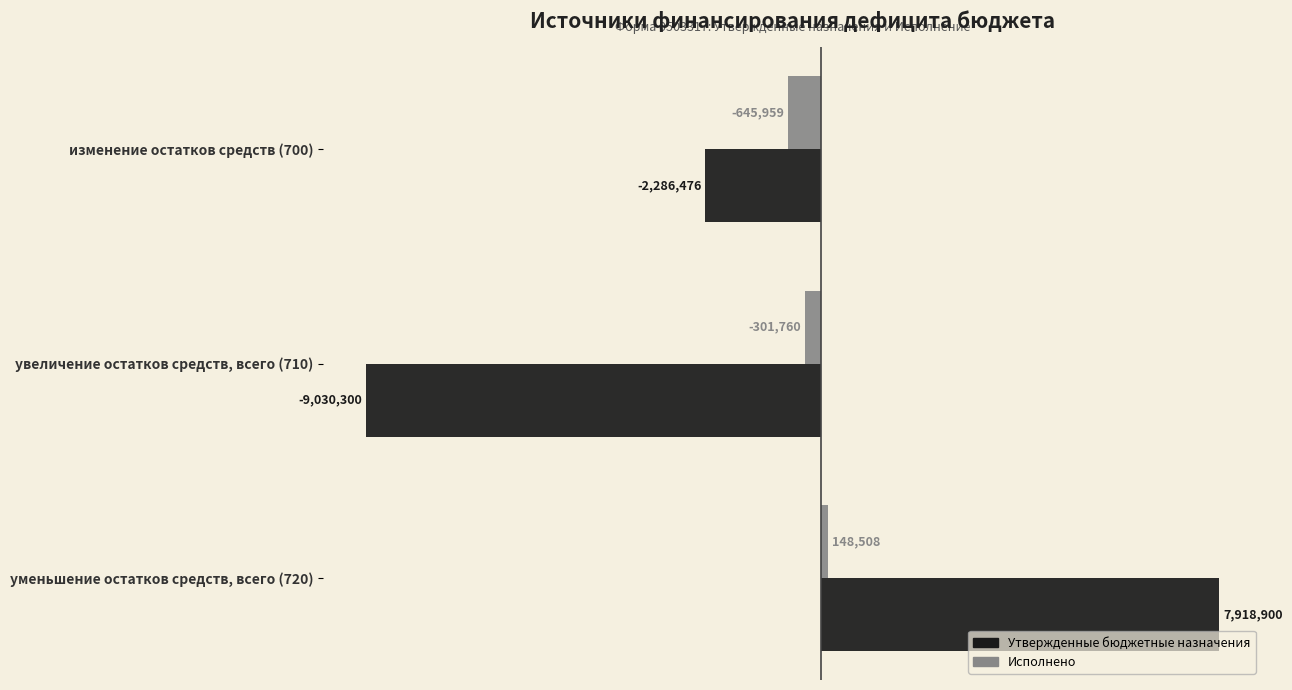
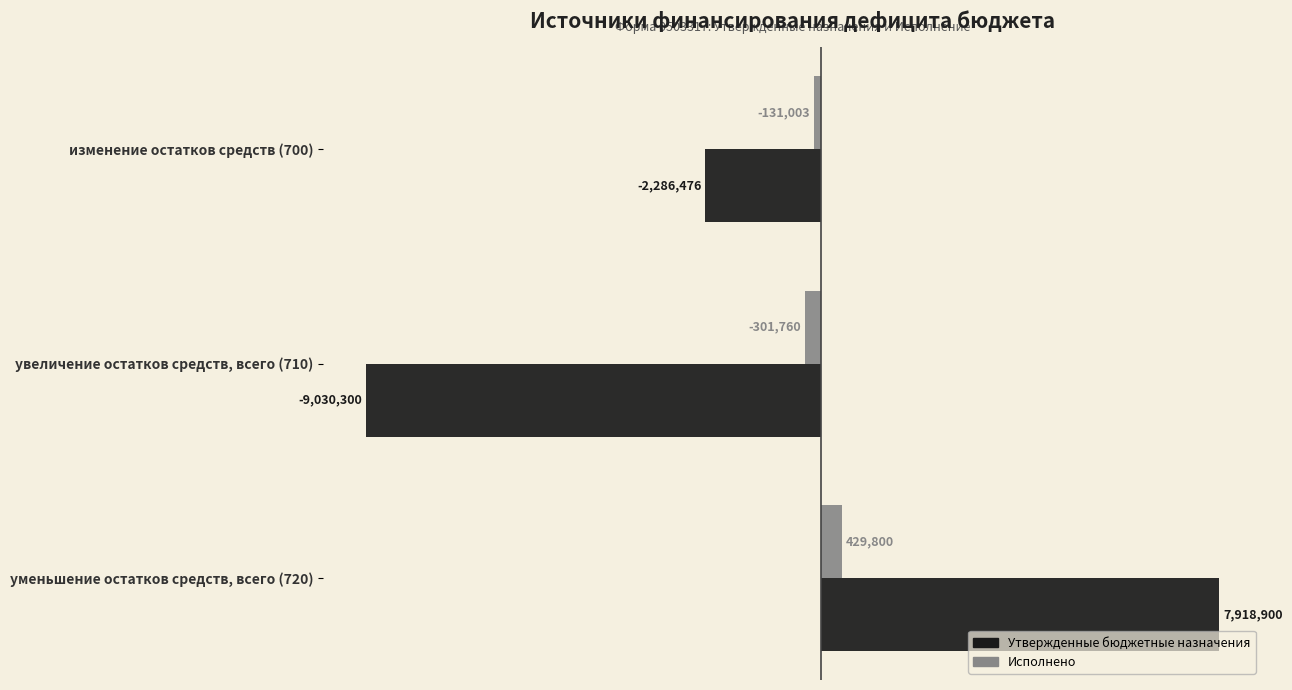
  {
    "Утвержденные бюджетные назначения": {
      "изменение остатков средств (700)": "-2,286,476",
      "увеличение остатков средств, всего (710)": "-9,030,300",
      "уменьшение остатков средств, всего (720)": "7,918,900"
    },
    "Исполнено": {
-     "изменение остатков средств (700)": "-645,959",
+     "изменение остатков средств (700)": "-131,003",
      "увеличение остатков средств, всего (710)": "-301,760",
-     "уменьшение остатков средств, всего (720)": "148,508"
+     "уменьшение остатков средств, всего (720)": "429,800"
    }
  }
